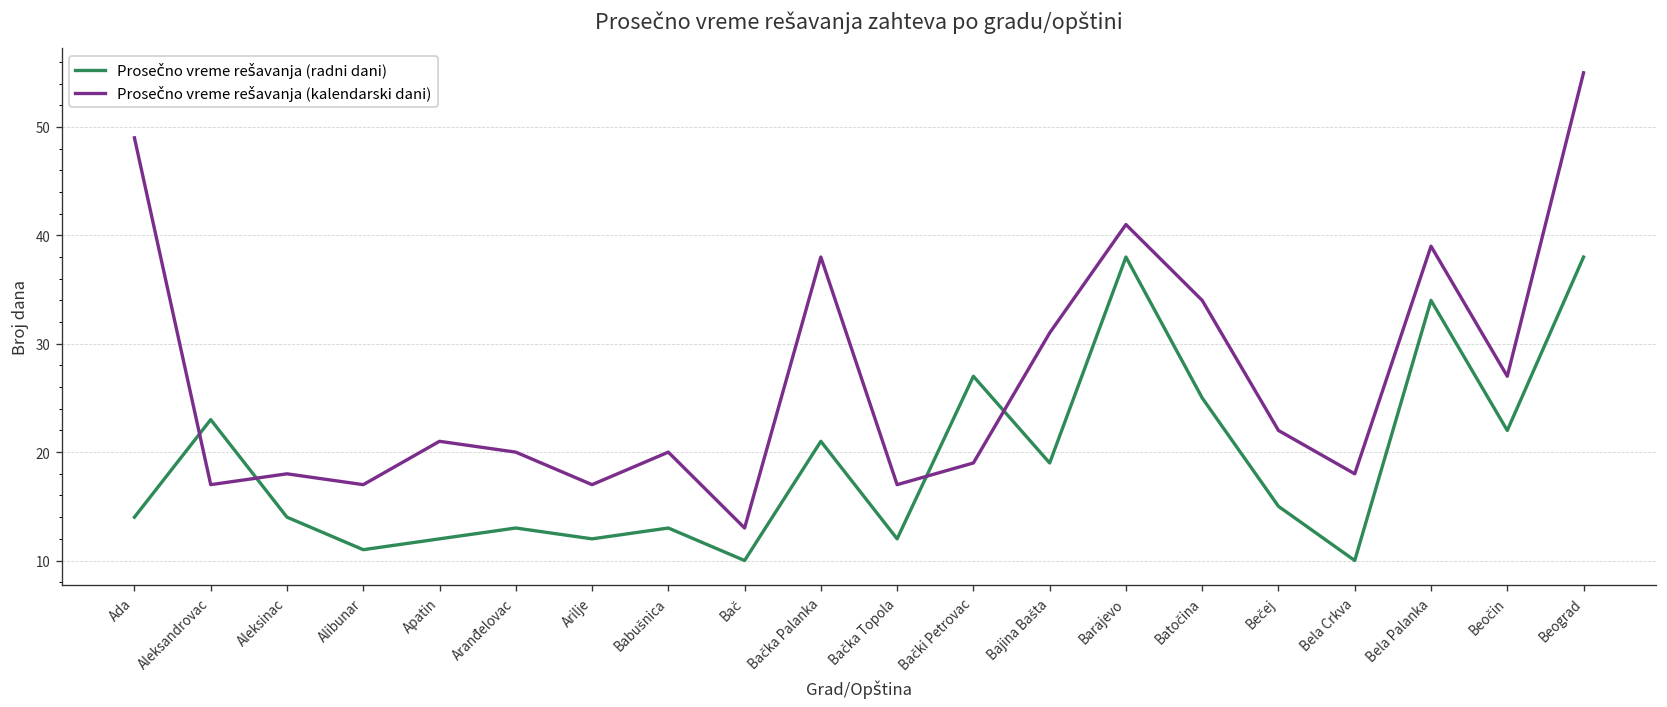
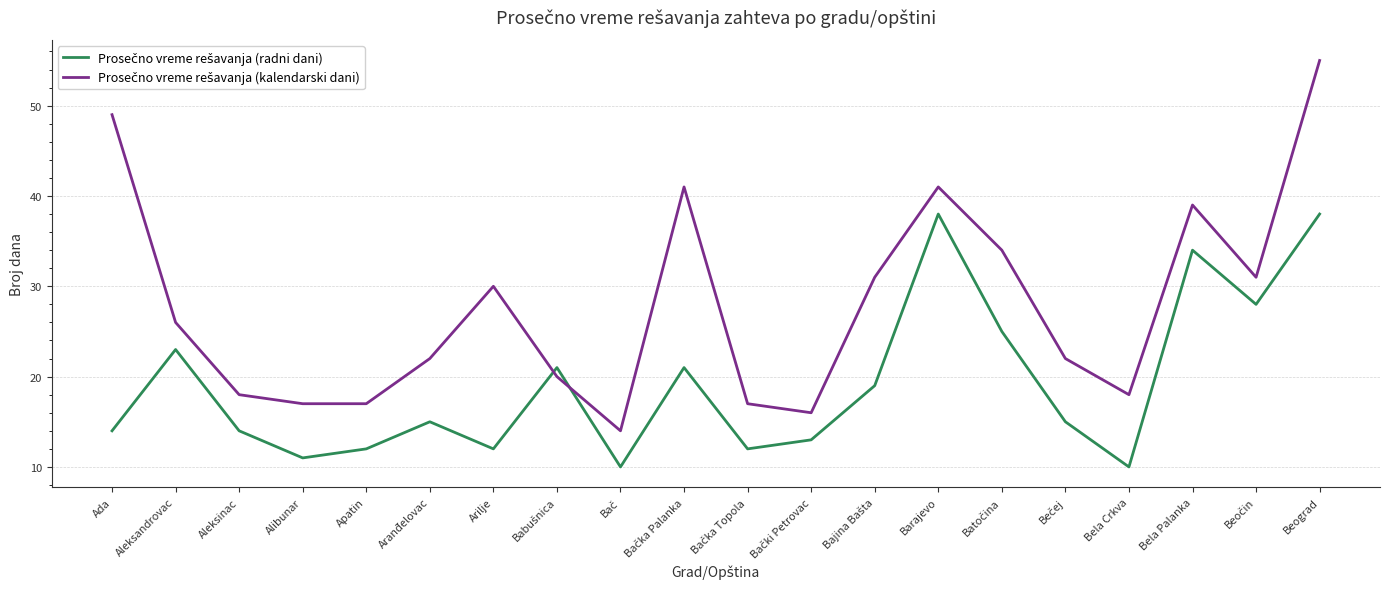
  {
    "Prosečno vreme rešavanja (radni dani)": {
      "Ada": 14,
      "Aleksandrovac": 23,
      "Aleksinac": 14,
      "Alibunar": 11,
      "Apatin": 12,
-     "Aranđelovac": 13,
+     "Aranđelovac": 15,
      "Arilje": 12,
-     "Babušnica": 13,
+     "Babušnica": 21,
      "Bač": 10,
      "Bačka Palanka": 21,
      "Bačka Topola": 12,
-     "Bački Petrovac": 27,
+     "Bački Petrovac": 13,
      "Bajina Bašta": 19,
      "Barajevo": 38,
      "Batočina": 25,
      "Bečej": 15,
      "Bela Crkva": 10,
      "Bela Palanka": 34,
-     "Beočin": 22,
+     "Beočin": 28,
      "Beograd": 38
    },
    "Prosečno vreme rešavanja (kalendarski dani)": {
      "Ada": 49,
-     "Aleksandrovac": 17,
+     "Aleksandrovac": 26,
      "Aleksinac": 18,
      "Alibunar": 17,
-     "Apatin": 21,
-     "Aranđelovac": 20,
-     "Arilje": 17,
+     "Apatin": 17,
+     "Aranđelovac": 22,
+     "Arilje": 30,
      "Babušnica": 20,
-     "Bač": 13,
-     "Bačka Palanka": 38,
+     "Bač": 14,
+     "Bačka Palanka": 41,
      "Bačka Topola": 17,
-     "Bački Petrovac": 19,
+     "Bački Petrovac": 16,
      "Bajina Bašta": 31,
      "Barajevo": 41,
      "Batočina": 34,
      "Bečej": 22,
      "Bela Crkva": 18,
      "Bela Palanka": 39,
-     "Beočin": 27,
+     "Beočin": 31,
      "Beograd": 55
    }
  }
